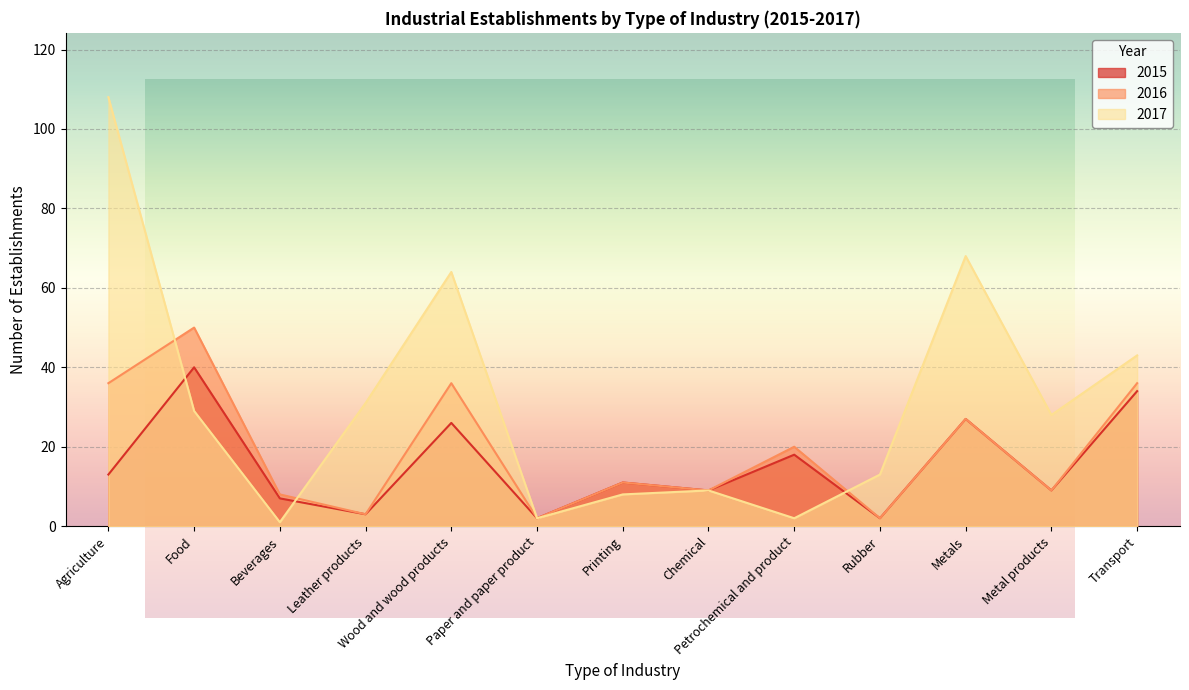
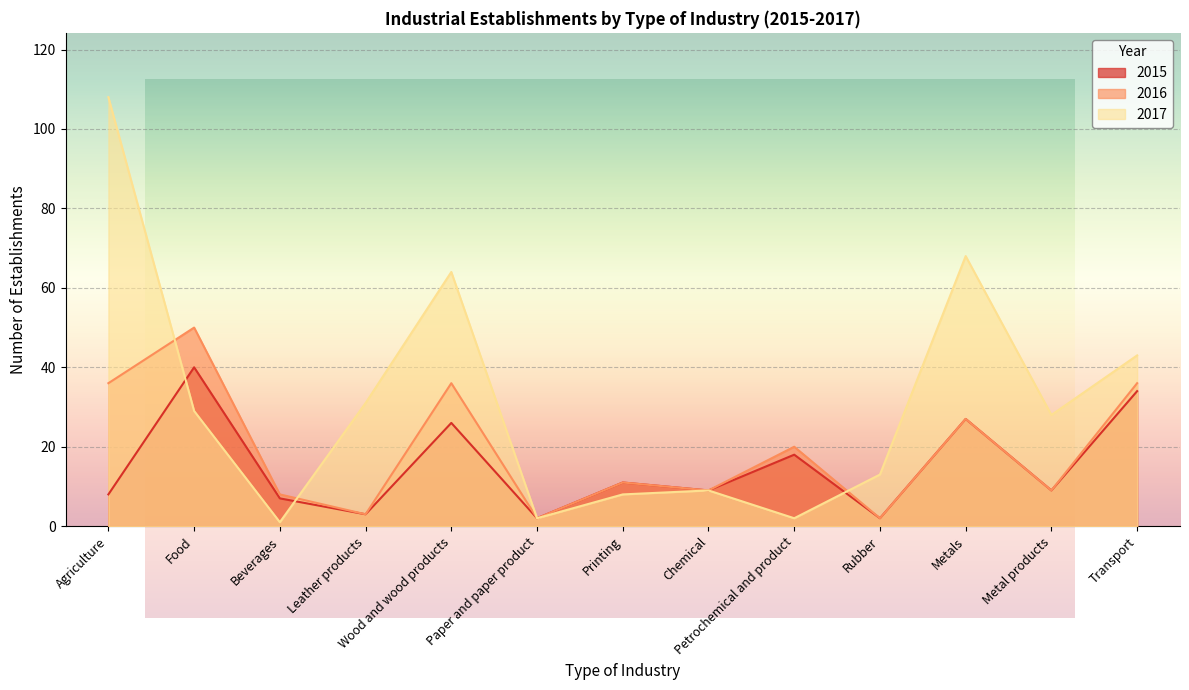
  {
    "2015": {
-     "Agriculture": 13,
+     "Agriculture": 8,
      "Transport": 34
    },
    "2016": {
      "Agriculture": 36,
      "Transport": 36
    },
    "2017": {
      "Agriculture": 108,
      "Transport": 43
    }
  }
